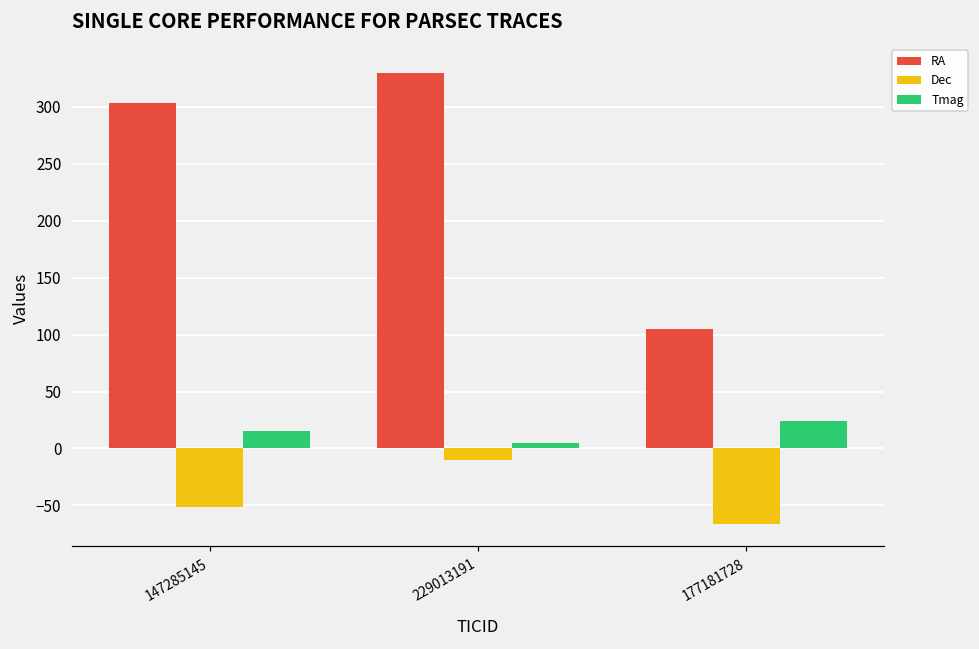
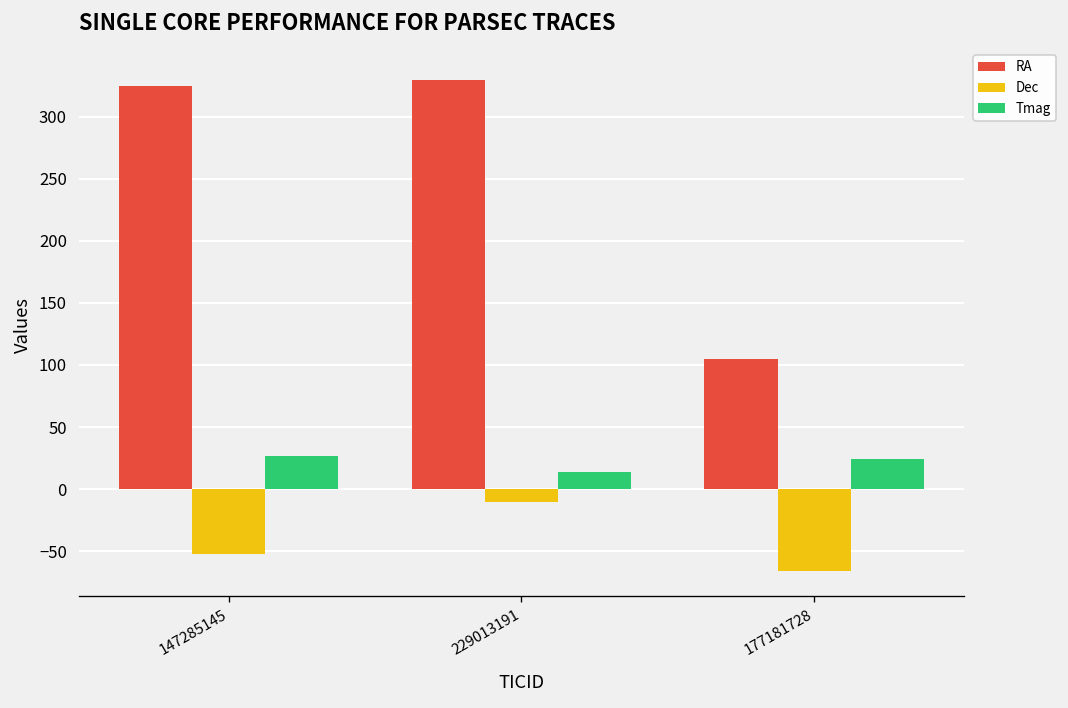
  {
    "RA": {
-     "147285145": 303,
+     "147285145": 325,
      "229013191": 330,
      "177181728": 105
    },
    "Dec": {
      "147285145": -52,
      "229013191": -10,
      "177181728": -66
    },
    "Tmag": {
-     "147285145": 15,
-     "229013191": 5,
+     "147285145": 27,
+     "229013191": 14,
      "177181728": 24
    }
  }
